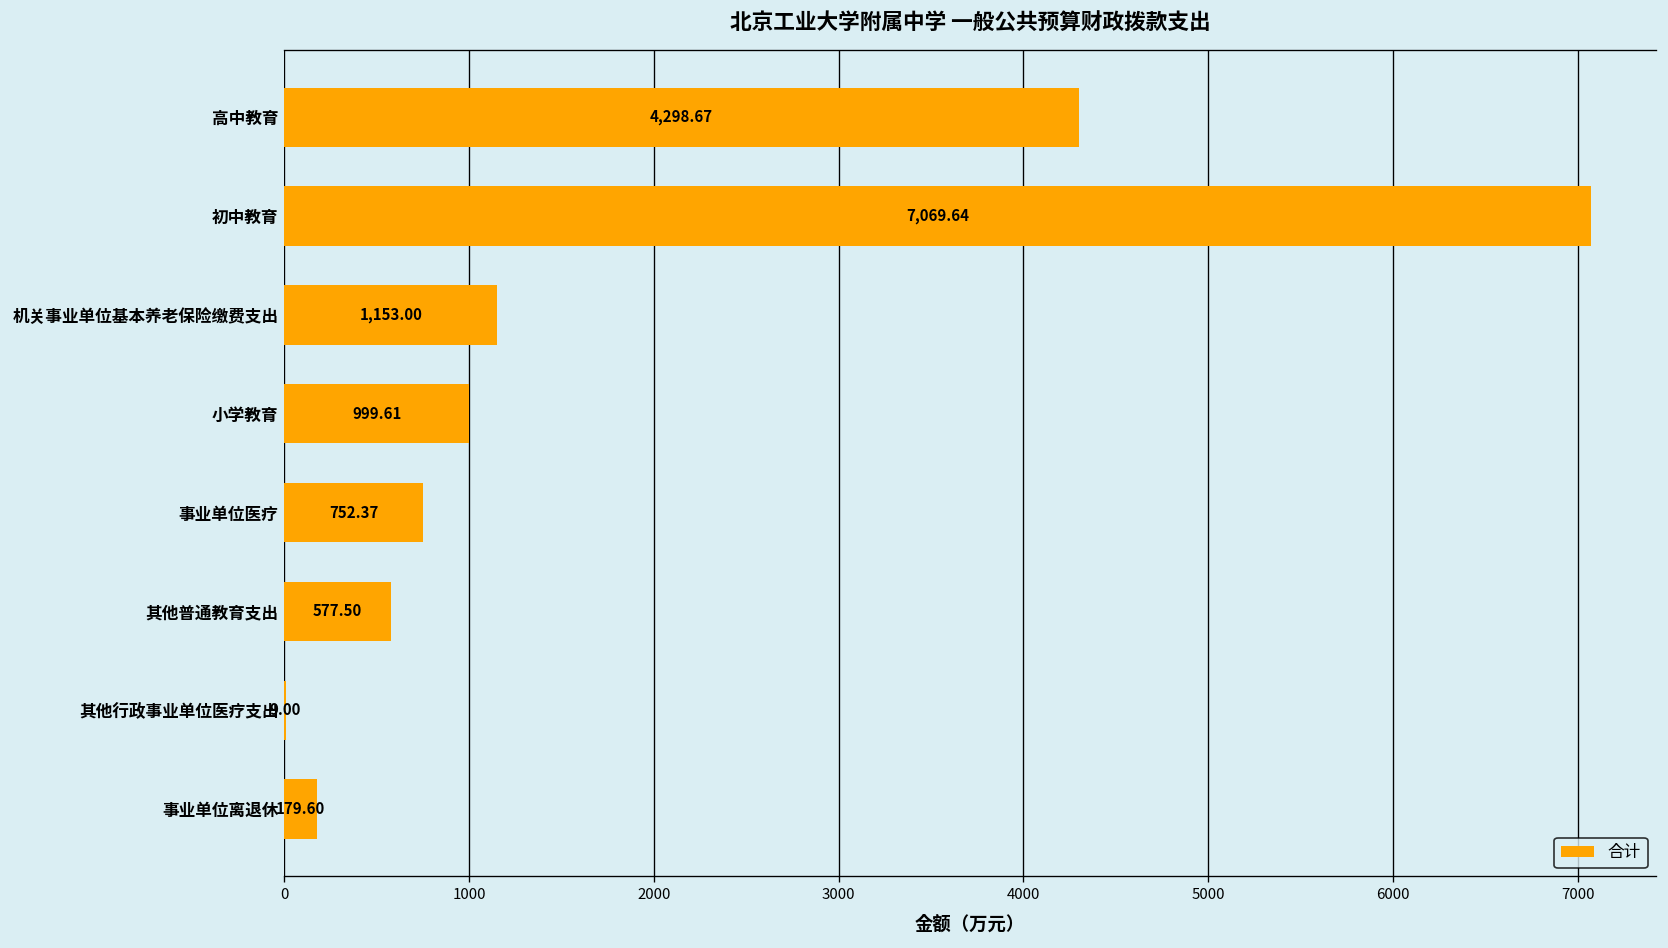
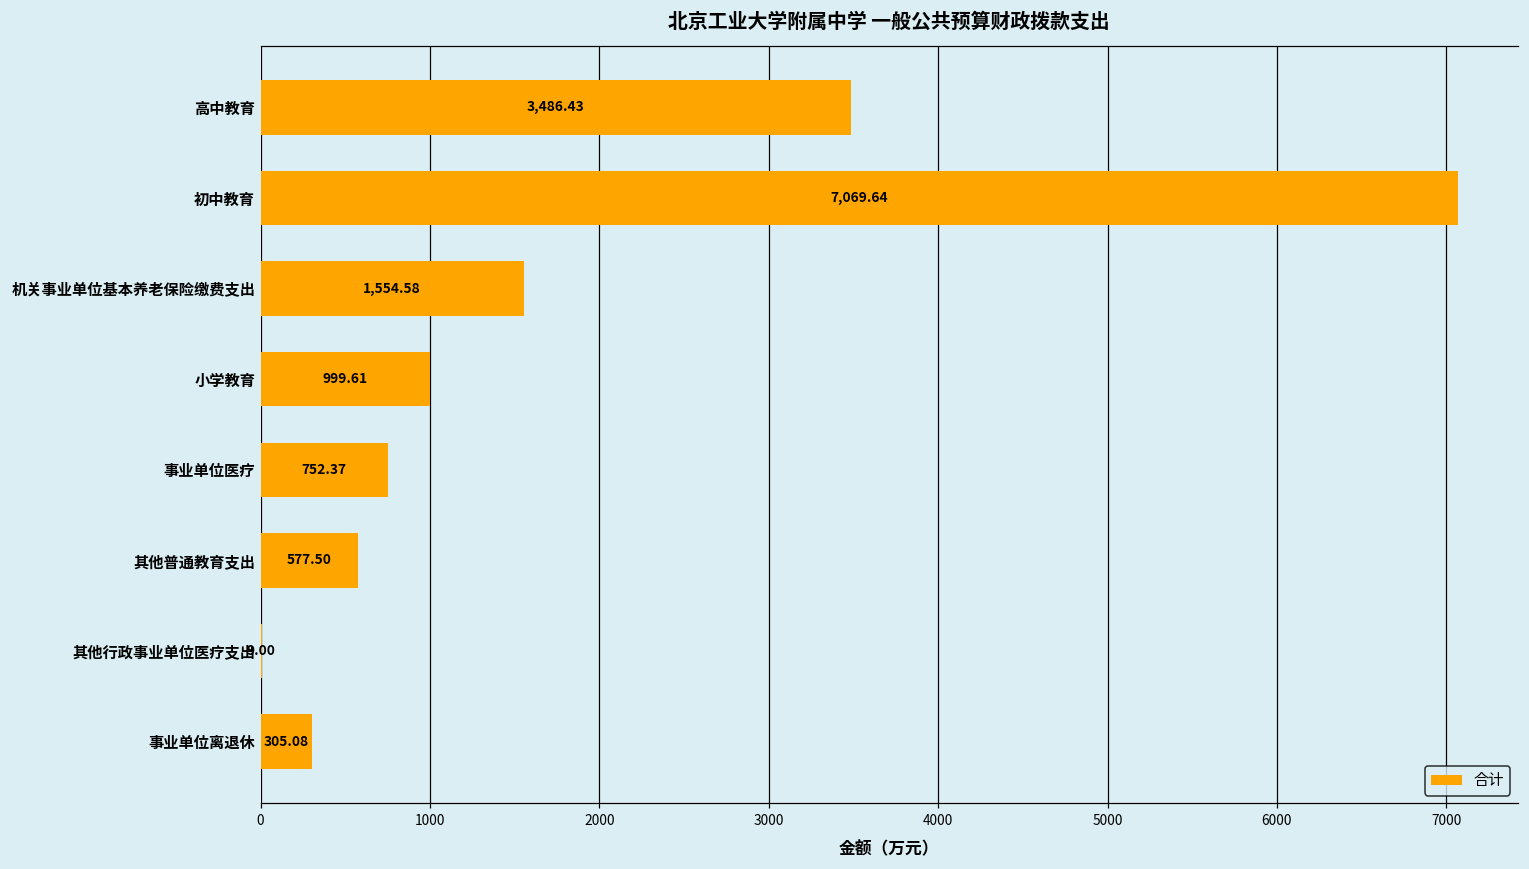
  {
-   "高中教育": "4,298.67",
+   "高中教育": "3,486.43",
    "初中教育": "7,069.64",
-   "机关事业单位基本养老保险缴费支出": "1,153.00",
+   "机关事业单位基本养老保险缴费支出": "1,554.58",
    "小学教育": "999.61",
    "事业单位医疗": "752.37",
    "其他普通教育支出": "577.50",
    "其他行政事业单位医疗支出": "9.00",
-   "事业单位离退休": "179.60"
+   "事业单位离退休": "305.08"
  }
